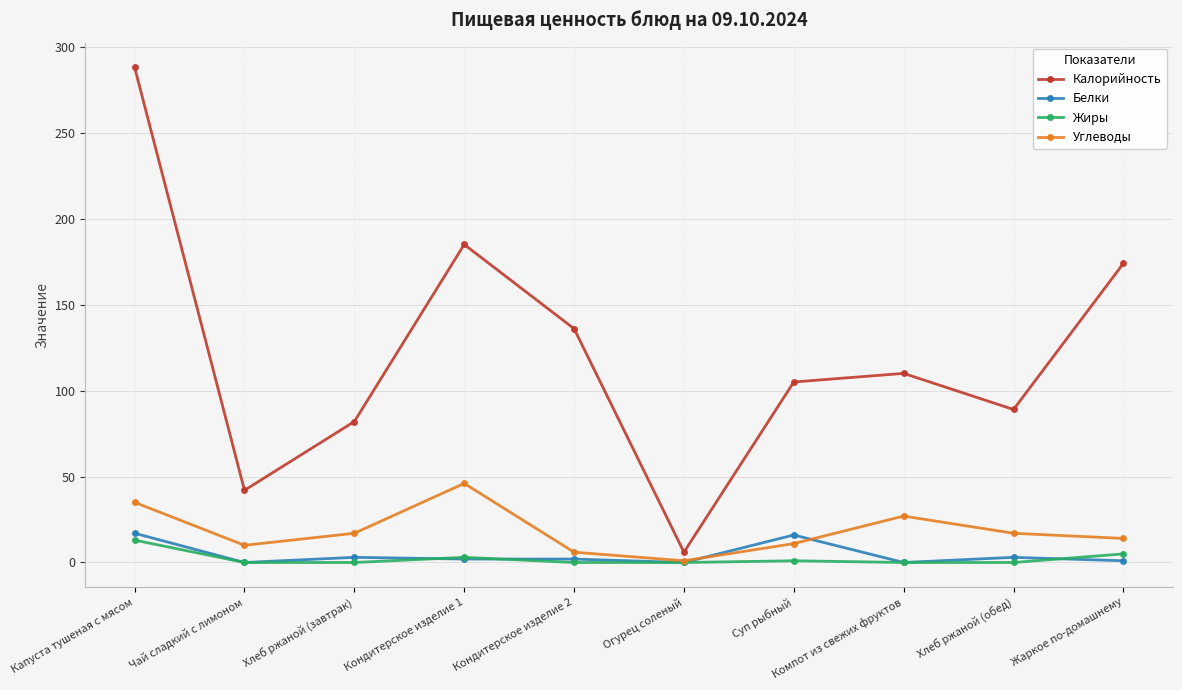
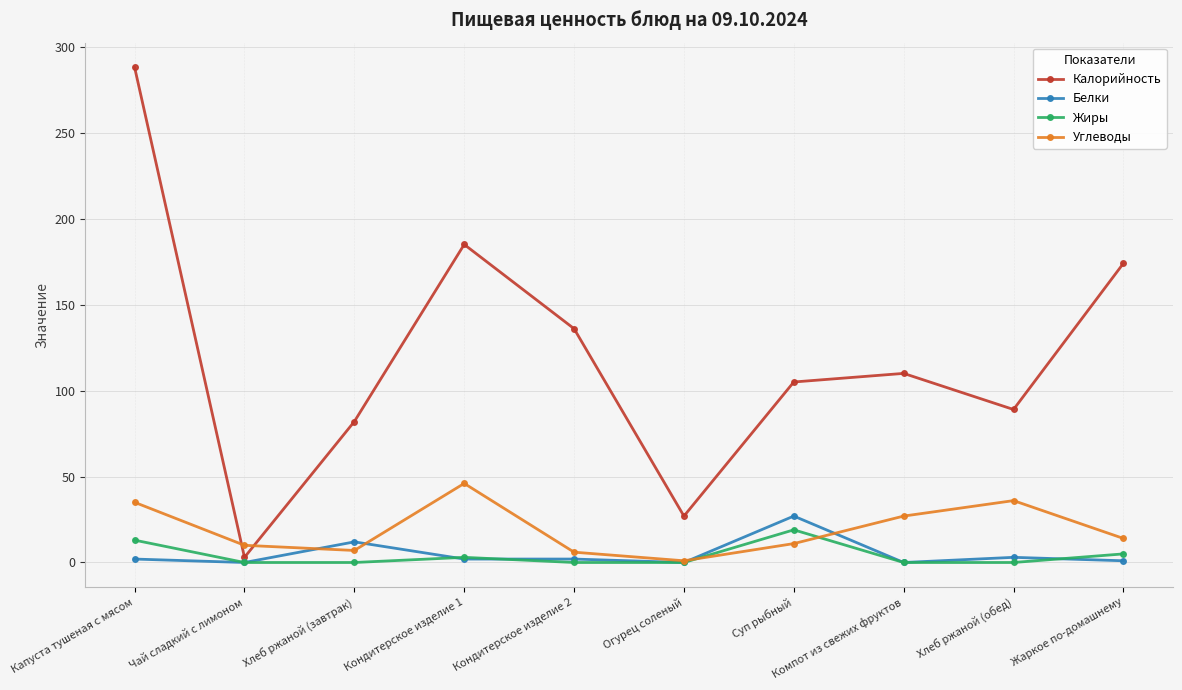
  {
    "Калорийность": {
      "Капуста тушеная с мясом": 288,
-     "Чай сладкий с лимоном": 42,
+     "Чай сладкий с лимоном": 3,
      "Хлеб ржаной (завтрак)": 82,
      "Кондитерское изделие 1": 185,
      "Кондитерское изделие 2": 136,
-     "Огурец соленый": 6,
+     "Огурец соленый": 27,
      "Суп рыбный": 105,
      "Компот из свежих фруктов": 110,
      "Хлеб ржаной (обед)": 89,
      "Жаркое по-домашнему": 174
    },
    "Белки": {
-     "Капуста тушеная с мясом": 17,
-     "Хлеб ржаной (завтрак)": 3,
+     "Капуста тушеная с мясом": 2,
+     "Хлеб ржаной (завтрак)": 12,
      "Кондитерское изделие 2": 2,
-     "Суп рыбный": 16,
+     "Суп рыбный": 27,
      "Хлеб ржаной (обед)": 3,
      "Жаркое по-домашнему": 1
    },
    "Жиры": {
      "Капуста тушеная с мясом": 13,
      "Хлеб ржаной (завтрак)": 0,
      "Кондитерское изделие 2": 0,
-     "Суп рыбный": 1,
+     "Суп рыбный": 19,
      "Хлеб ржаной (обед)": 0,
      "Жаркое по-домашнему": 5
    },
    "Углеводы": {
      "Капуста тушеная с мясом": 35,
      "Чай сладкий с лимоном": 10,
-     "Хлеб ржаной (завтрак)": 17,
+     "Хлеб ржаной (завтрак)": 7,
      "Кондитерское изделие 1": 46,
      "Кондитерское изделие 2": 6,
      "Суп рыбный": 11,
      "Компот из свежих фруктов": 27,
-     "Хлеб ржаной (обед)": 17,
+     "Хлеб ржаной (обед)": 36,
      "Жаркое по-домашнему": 14
    }
  }
